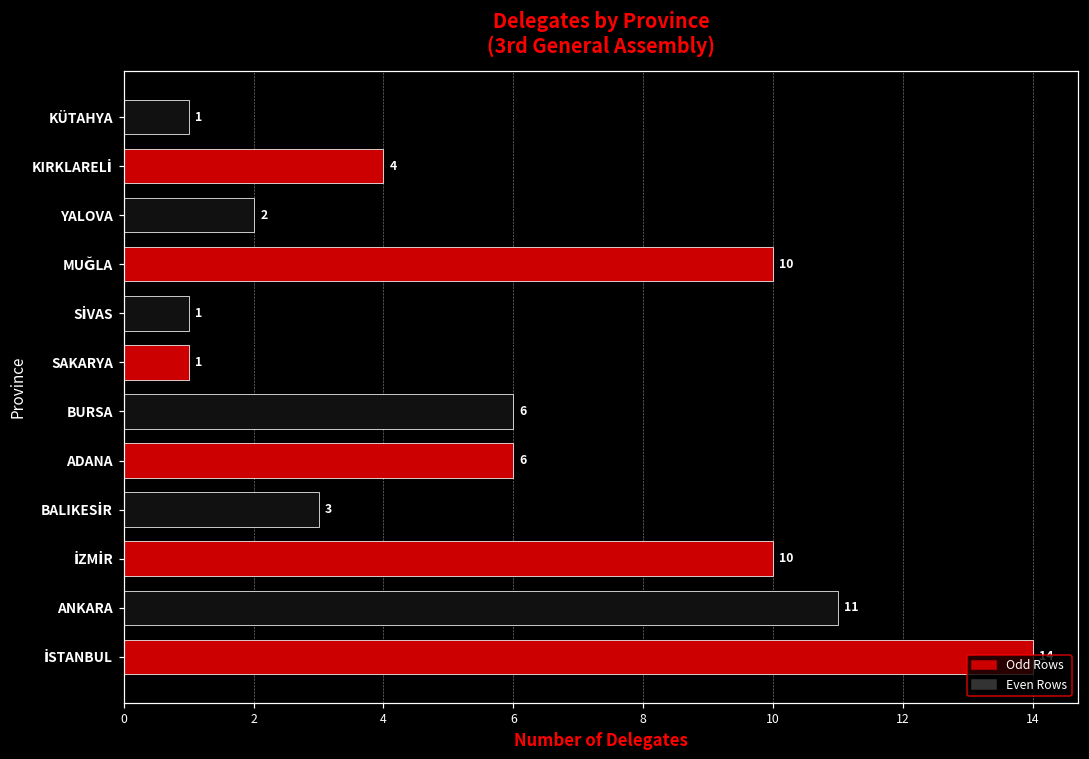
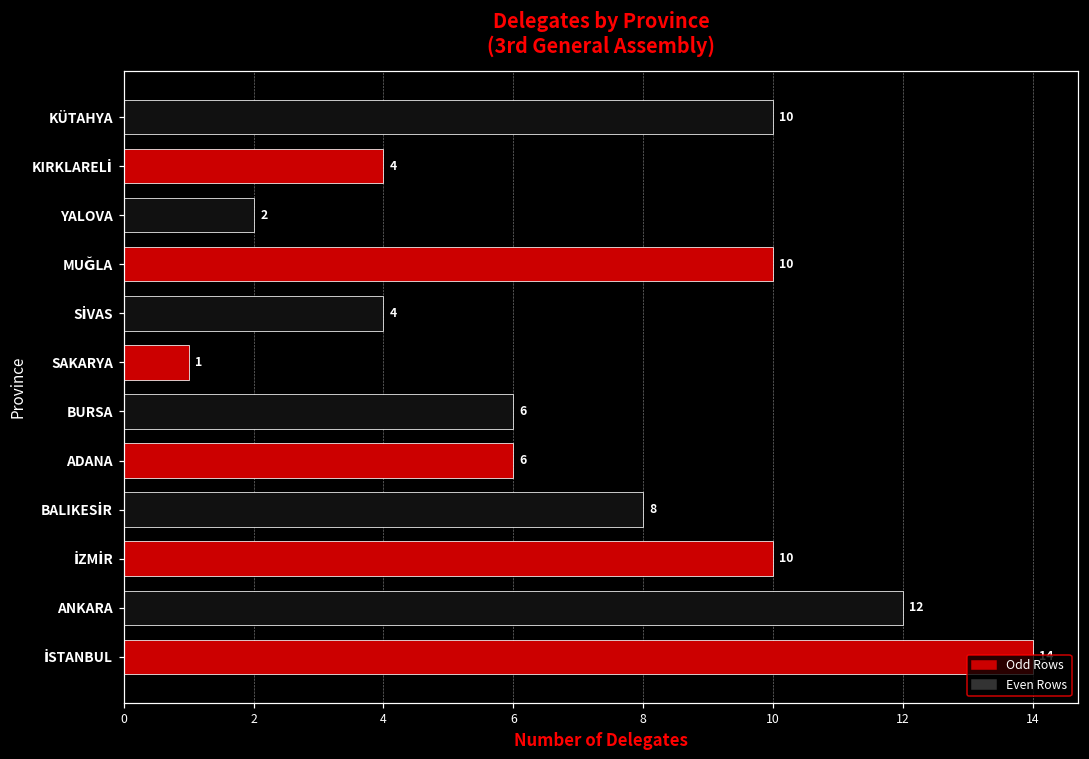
  {
-   "KÜTAHYA": 1,
+   "KÜTAHYA": 10,
    "KIRKLARELİ": 4,
    "YALOVA": 2,
    "MUĞLA": 10,
-   "SİVAS": 1,
+   "SİVAS": 4,
    "SAKARYA": 1,
    "BURSA": 6,
    "ADANA": 6,
-   "BALIKESİR": 3,
+   "BALIKESİR": 8,
    "İZMİR": 10,
-   "ANKARA": 11
+   "ANKARA": 12
  }
